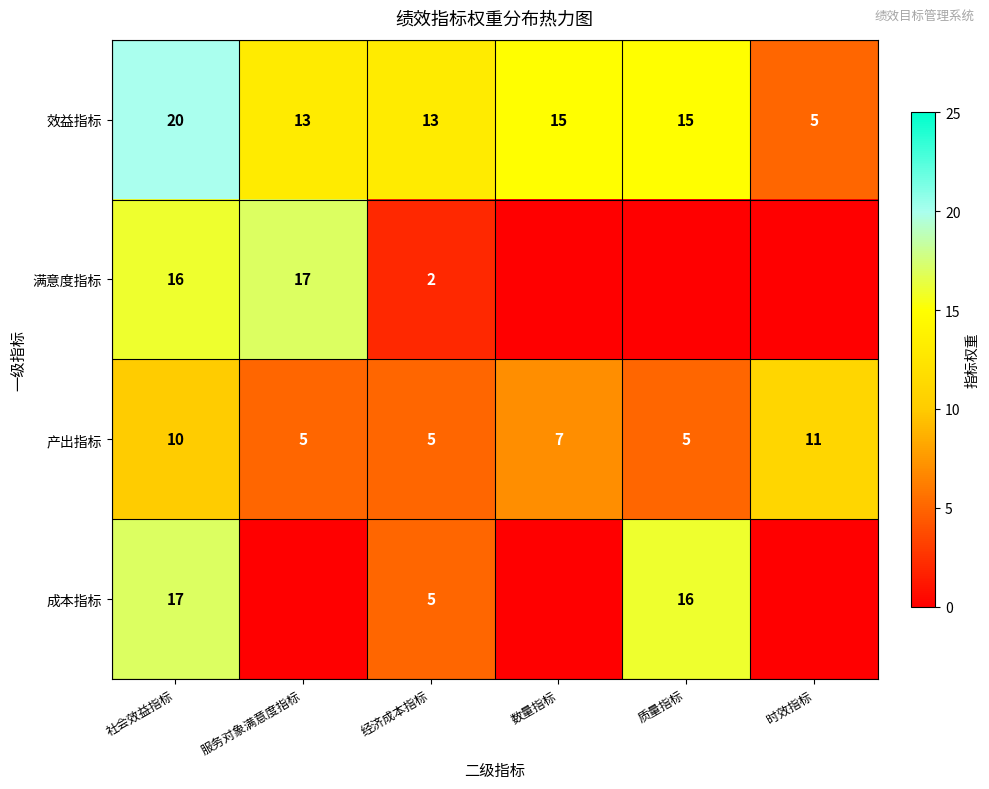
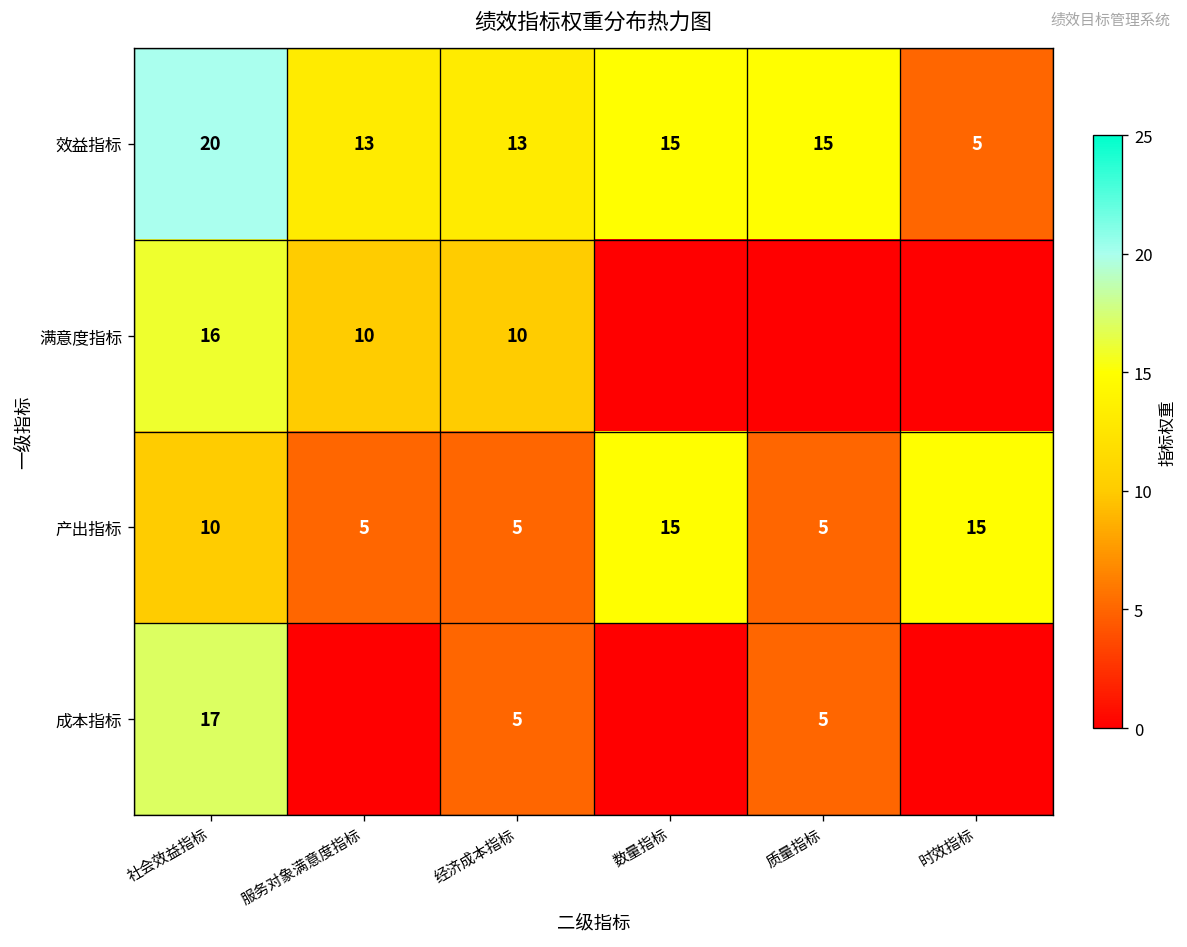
  {
    "效益指标": {
      "社会效益指标": 20,
      "服务对象满意度指标": 13,
      "经济成本指标": 13,
      "数量指标": 15,
      "质量指标": 15,
      "时效指标": 5
    },
    "满意度指标": {
      "社会效益指标": 16,
-     "服务对象满意度指标": 17,
-     "经济成本指标": 2
+     "服务对象满意度指标": 10,
+     "经济成本指标": 10
    },
    "产出指标": {
      "社会效益指标": 10,
      "服务对象满意度指标": 5,
      "经济成本指标": 5,
-     "数量指标": 7,
+     "数量指标": 15,
      "质量指标": 5,
-     "时效指标": 11
+     "时效指标": 15
    },
    "成本指标": {
      "社会效益指标": 17,
      "经济成本指标": 5,
-     "质量指标": 16
+     "质量指标": 5
    }
  }
